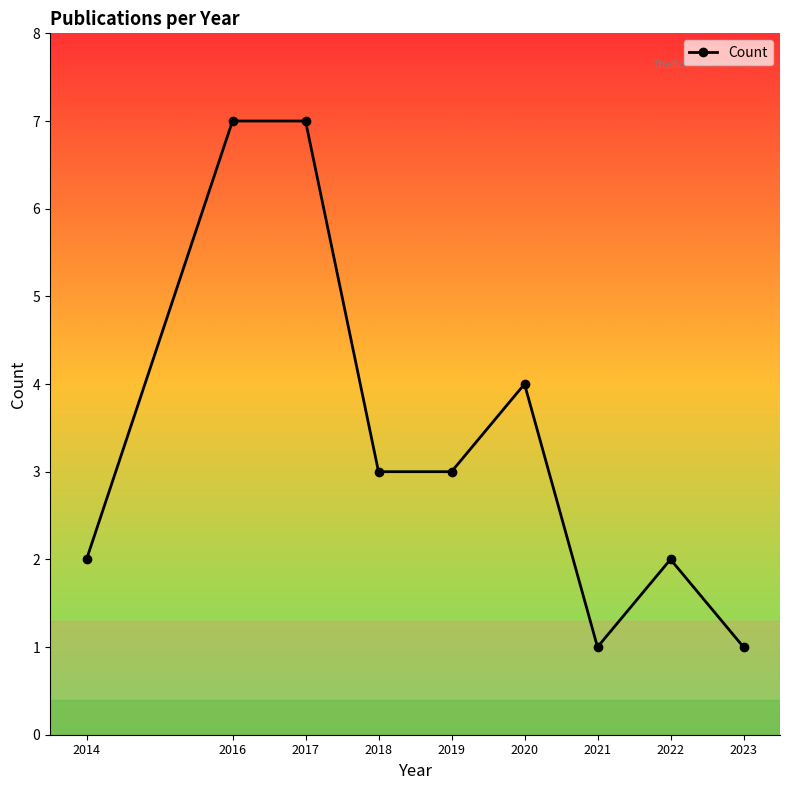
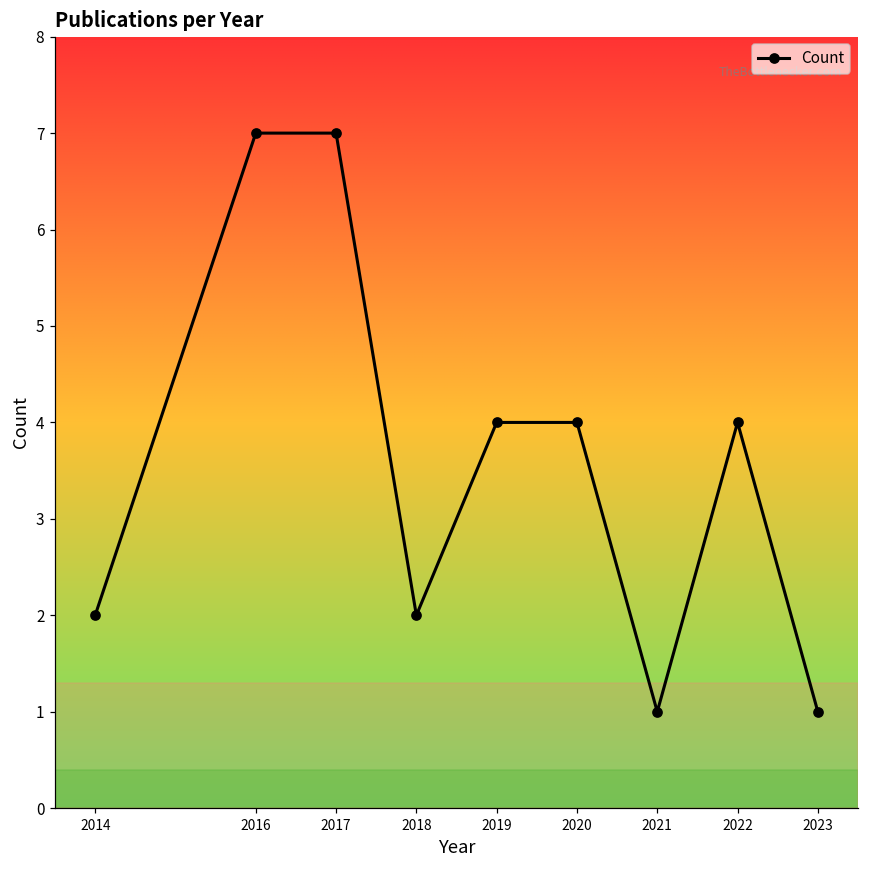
  {
    "2014": 2,
    "2016": 7,
    "2017": 7,
-   "2018": 3,
-   "2019": 3,
+   "2018": 2,
+   "2019": 4,
    "2020": 4,
    "2021": 1,
-   "2022": 2,
+   "2022": 4,
    "2023": 1
  }
